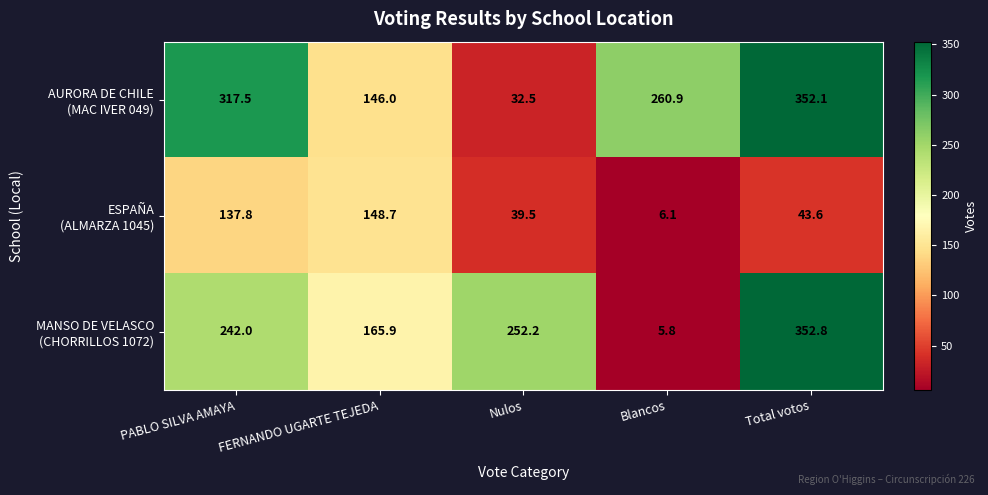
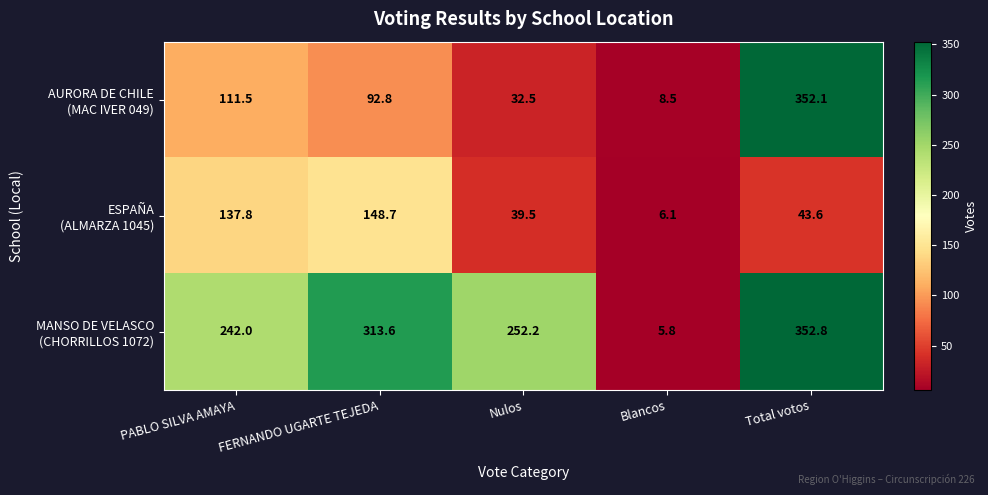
  {
    "AURORA DE CHILE (MAC IVER 049)": {
-     "PABLO SILVA AMAYA": 317.5,
-     "FERNANDO UGARTE TEJEDA": 146.0,
+     "PABLO SILVA AMAYA": 111.5,
+     "FERNANDO UGARTE TEJEDA": 92.8,
      "Nulos": 32.5,
-     "Blancos": 260.9,
+     "Blancos": 8.5,
      "Total votos": 352.1
    },
    "ESPAÑA (ALMARZA 1045)": {
      "PABLO SILVA AMAYA": 137.8,
      "FERNANDO UGARTE TEJEDA": 148.7,
      "Nulos": 39.5,
      "Blancos": 6.1,
      "Total votos": 43.6
    },
    "MANSO DE VELASCO (CHORRILLOS 1072)": {
      "PABLO SILVA AMAYA": 242.0,
-     "FERNANDO UGARTE TEJEDA": 165.9,
+     "FERNANDO UGARTE TEJEDA": 313.6,
      "Nulos": 252.2,
      "Blancos": 5.8,
      "Total votos": 352.8
    }
  }
